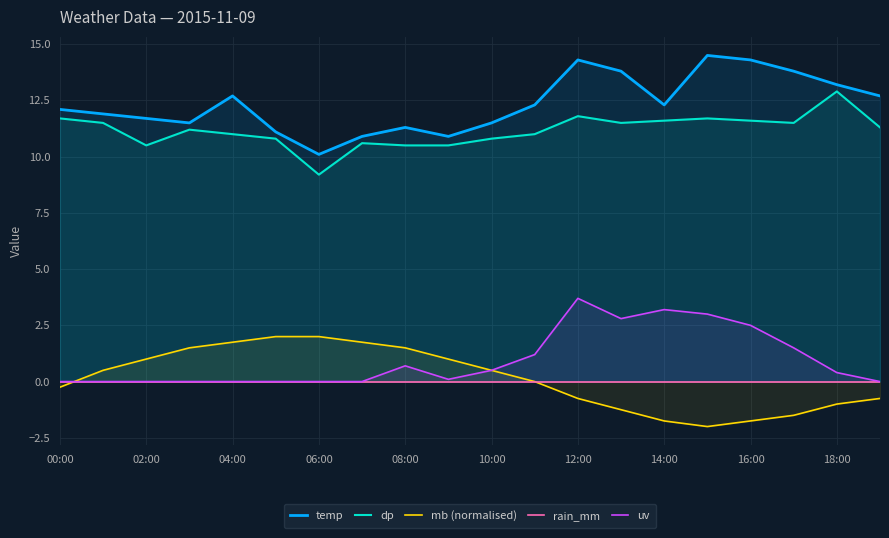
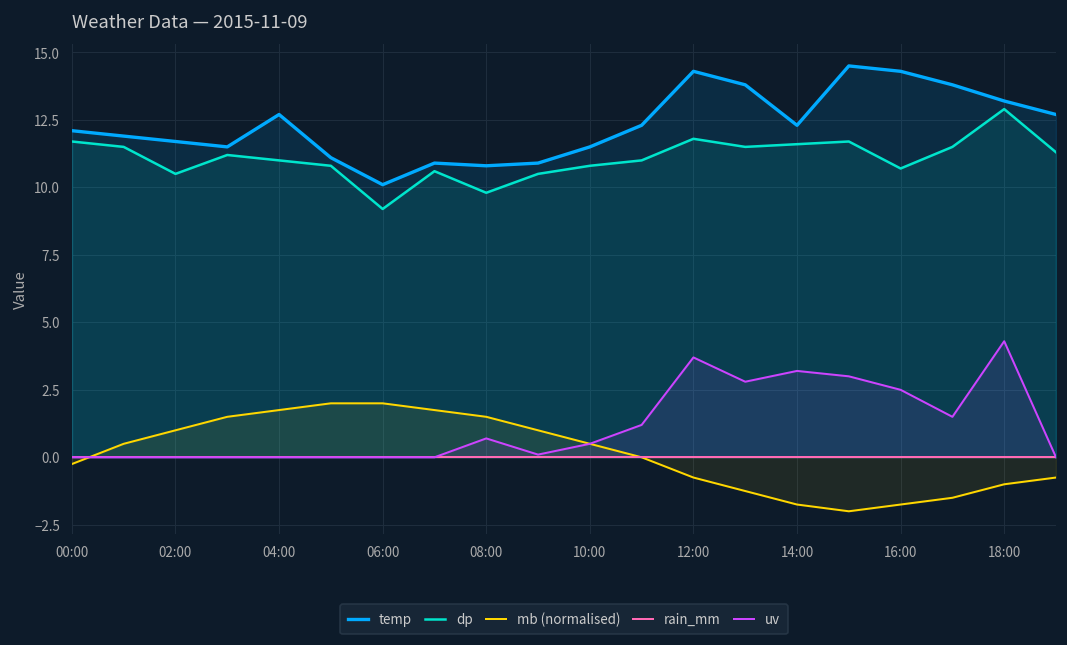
  {
    "temp": {
      "00:00": 12.1,
      "02:00": 11.7,
      "04:00": 12.7,
      "06:00": 10.1,
-     "08:00": 11.3,
+     "08:00": 10.8,
      "10:00": 11.5,
      "12:00": 14.3,
      "14:00": 12.3,
      "16:00": 14.3,
      "18:00": 13.2
    },
    "dp": {
      "00:00": 11.7,
      "02:00": 10.5,
      "04:00": 11.0,
      "06:00": 9.2,
-     "08:00": 10.5,
+     "08:00": 9.8,
      "10:00": 10.8,
      "12:00": 11.8,
      "14:00": 11.6,
-     "16:00": 11.6,
+     "16:00": 10.7,
      "18:00": 12.9
    },
    "rain_mm": {
      "08:00": 0.0,
      "10:00": 0.0
    },
    "uv": {
      "08:00": 0.7,
      "12:00": 3.7,
      "14:00": 3.2,
      "16:00": 2.5,
-     "18:00": 0.4
+     "18:00": 4.3
    }
  }
